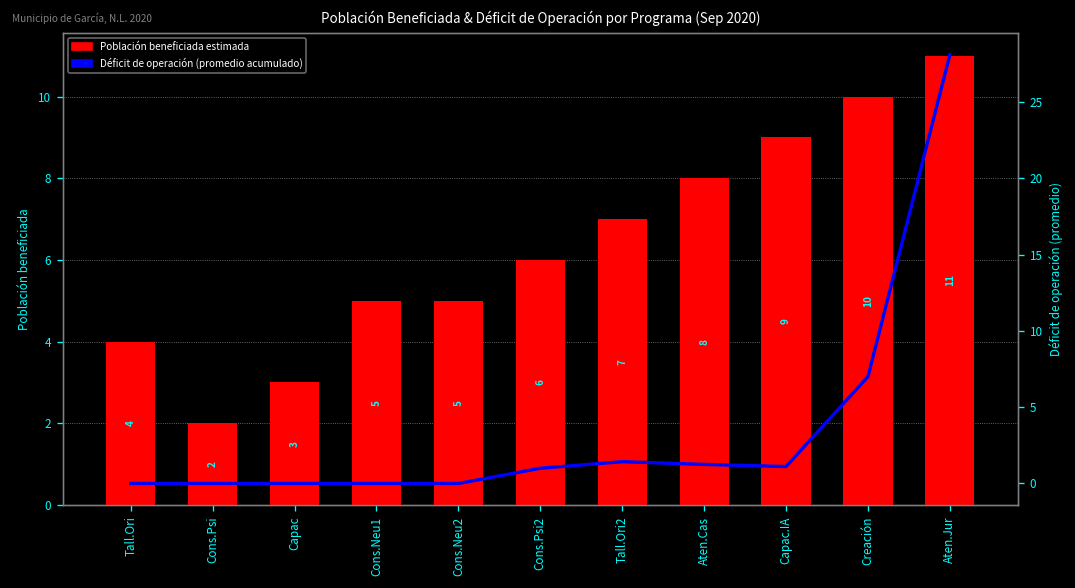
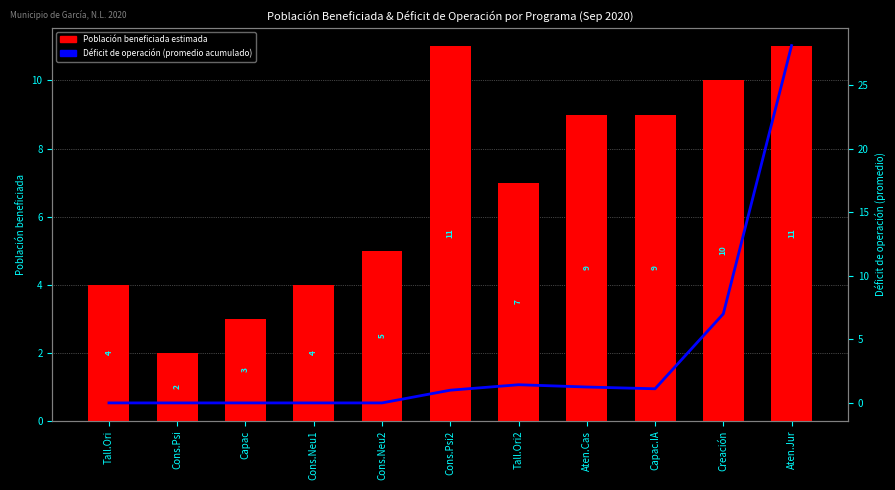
  {
    "Población beneficiada estimada": {
      "Tall.Ori": 4,
      "Cons.Psi": 2,
      "Capac": 3,
-     "Cons.Neu1": 5,
+     "Cons.Neu1": 4,
      "Cons.Neu2": 5,
-     "Cons.Psi2": 6,
+     "Cons.Psi2": 11,
      "Tall.Ori2": 7,
-     "Aten.Cas": 8,
+     "Aten.Cas": 9,
      "Capac.IA": 9,
      "Creación": 10,
      "Aten.Jur": 11
    }
  }
